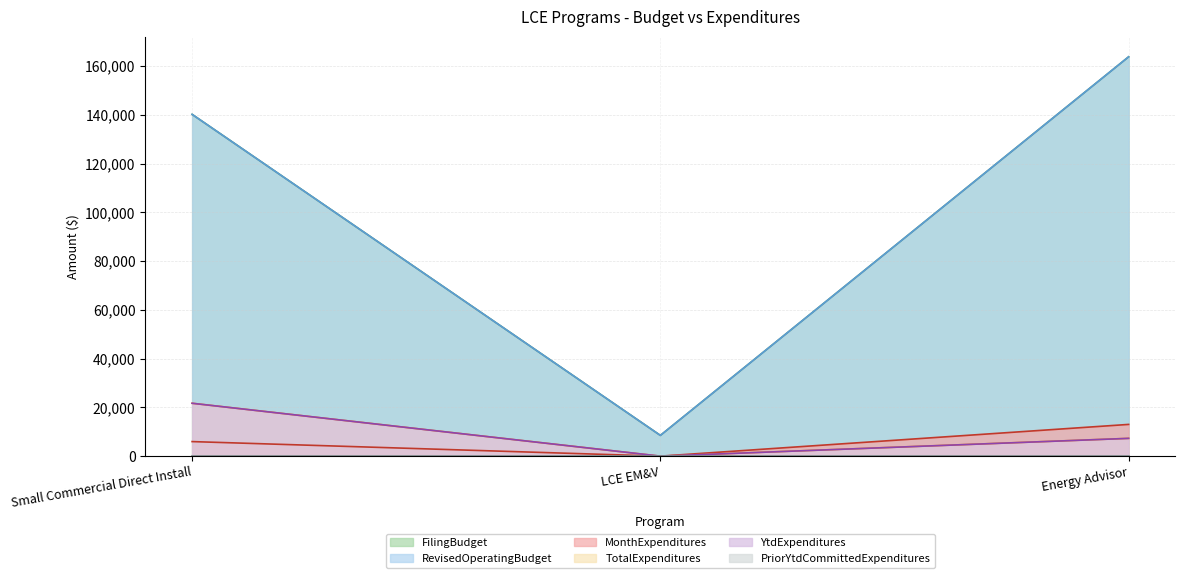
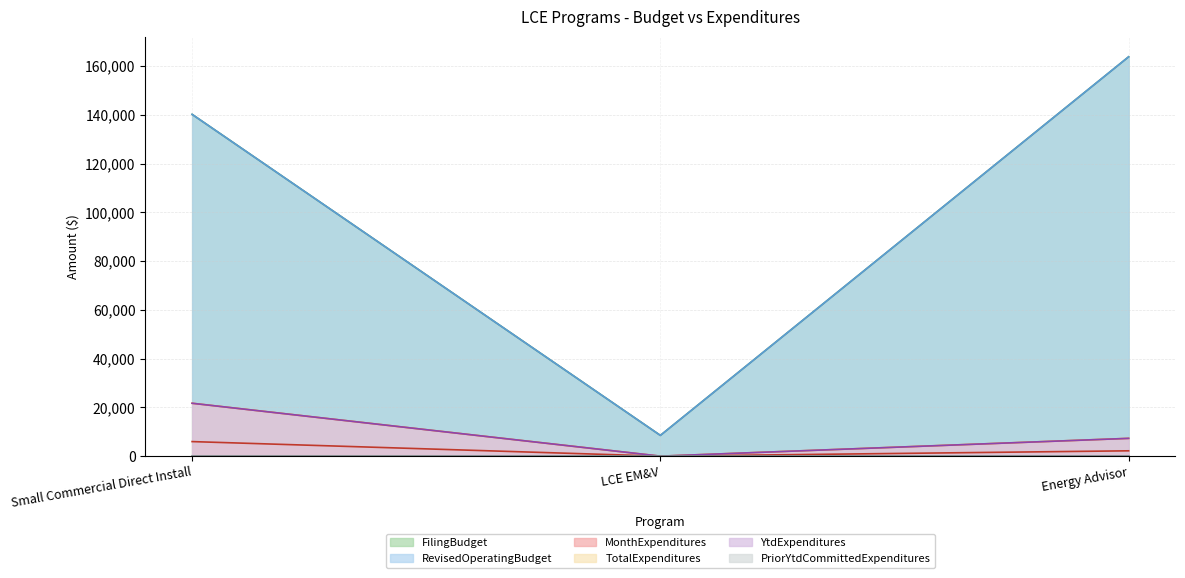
  {
    "MonthExpenditures": {
      "Small Commercial Direct Install": "6,000",
-     "Energy Advisor": "13,000"
+     "Energy Advisor": "2,000"
    }
  }
